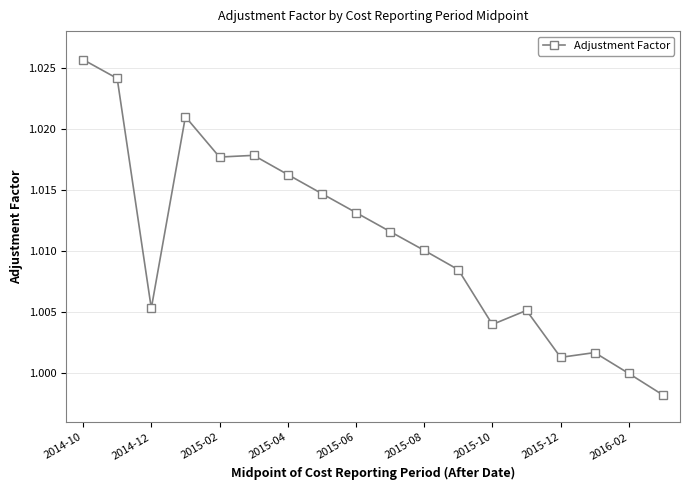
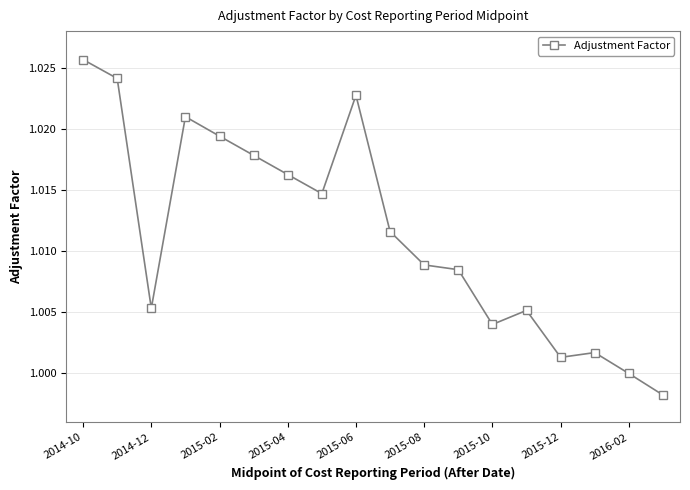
  {
    "2014-10": 1.0257,
    "2014-12": 1.0053,
-   "2015-02": 1.0177,
+   "2015-02": 1.0194,
    "2015-04": 1.0163,
-   "2015-06": 1.0132,
-   "2015-08": 1.0101,
+   "2015-06": 1.0228,
+   "2015-08": 1.0089,
    "2015-10": 1.0040,
    "2015-12": 1.0013,
    "2016-02": 1.0000
  }
